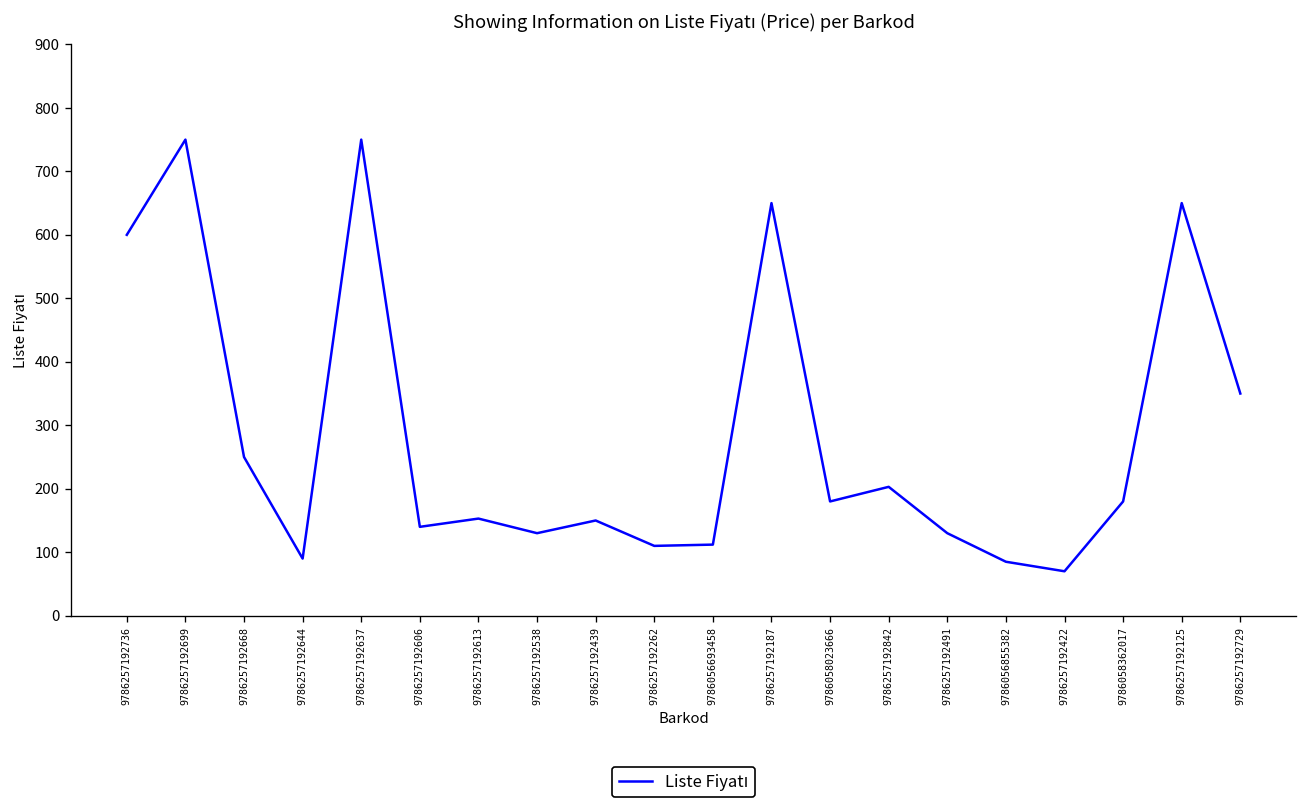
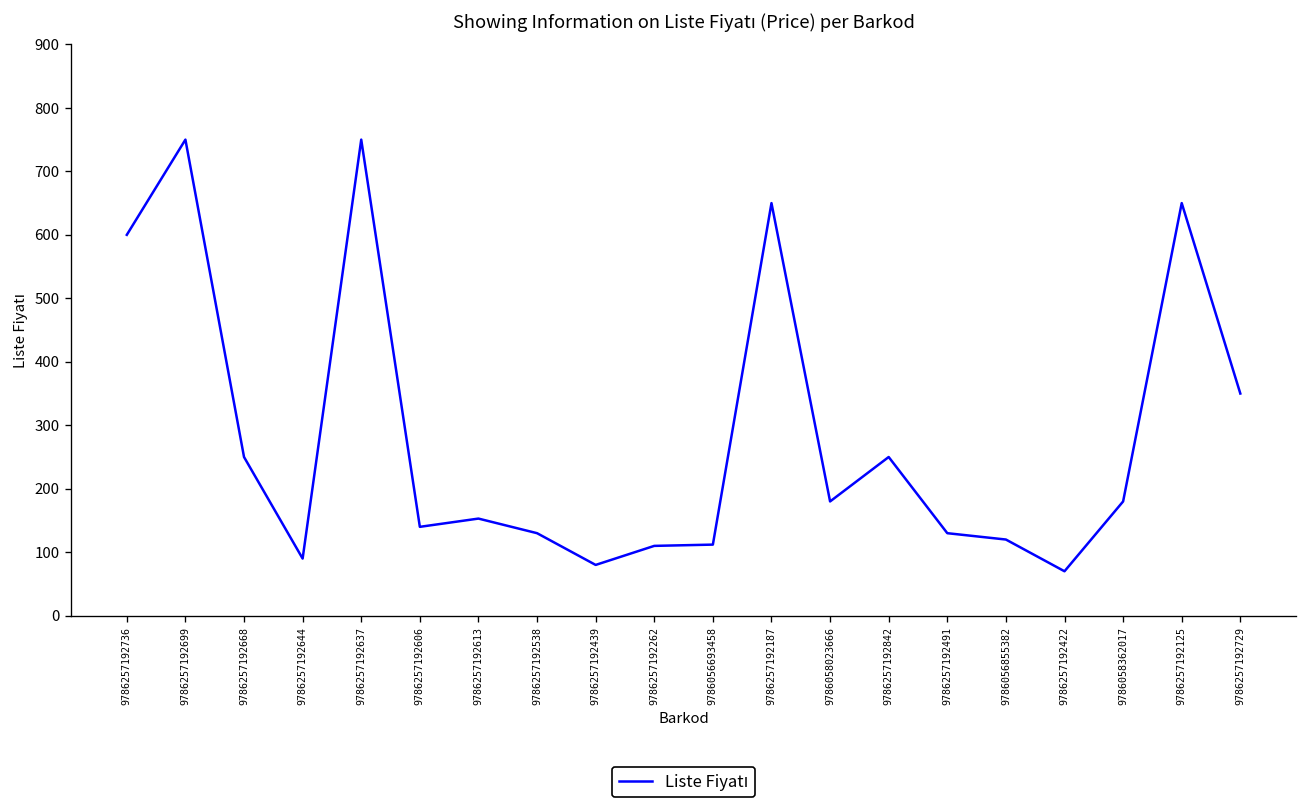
  {
    "9786257192736": 600,
    "9786257192699": 750,
    "9786257192668": 250,
    "9786257192644": 90,
    "9786257192637": 750,
    "9786257192606": 140,
    "9786257192613": 150,
    "9786257192538": 130,
-   "9786257192439": 150,
+   "9786257192439": 80,
    "9786257192262": 110,
    "9786056693458": 110,
    "9786257192187": 650,
    "9786058023666": 180,
-   "9786257192842": 200,
+   "9786257192842": 250,
    "9786257192491": 130,
-   "9786056855382": 90,
+   "9786056855382": 120,
    "9786257192422": 70,
    "9786058362017": 180,
    "9786257192125": 650,
    "9786257192729": 350
  }
